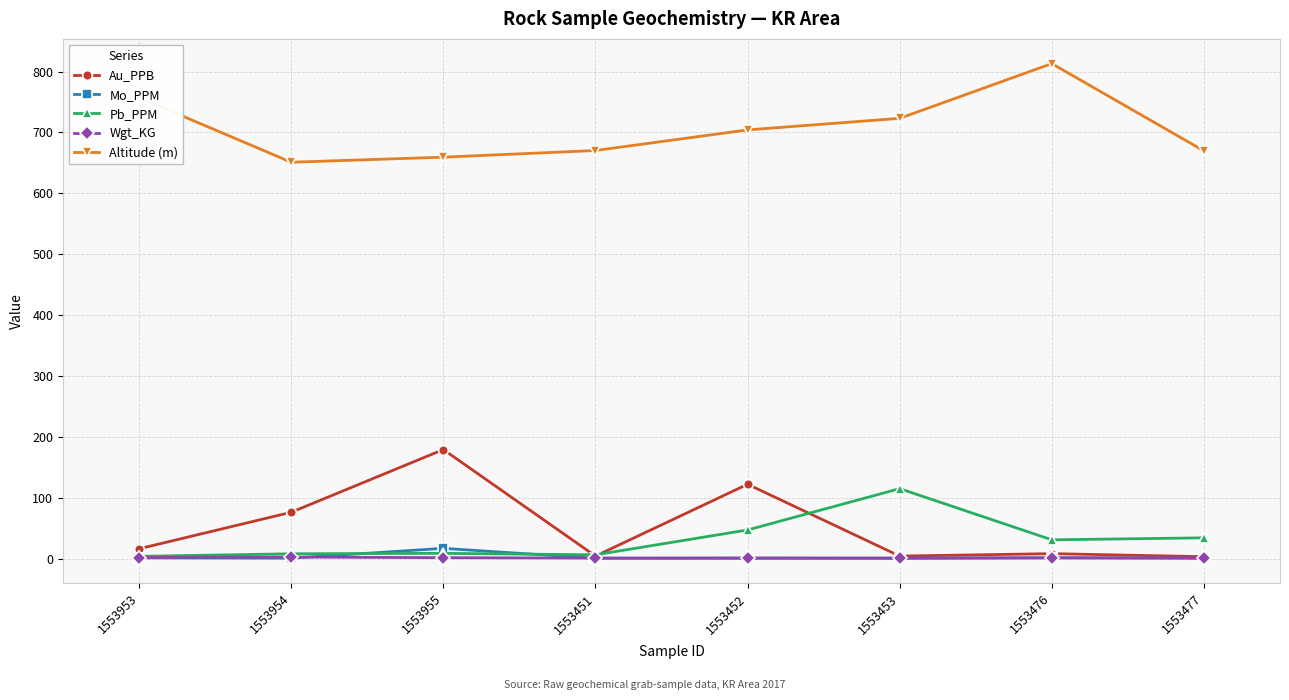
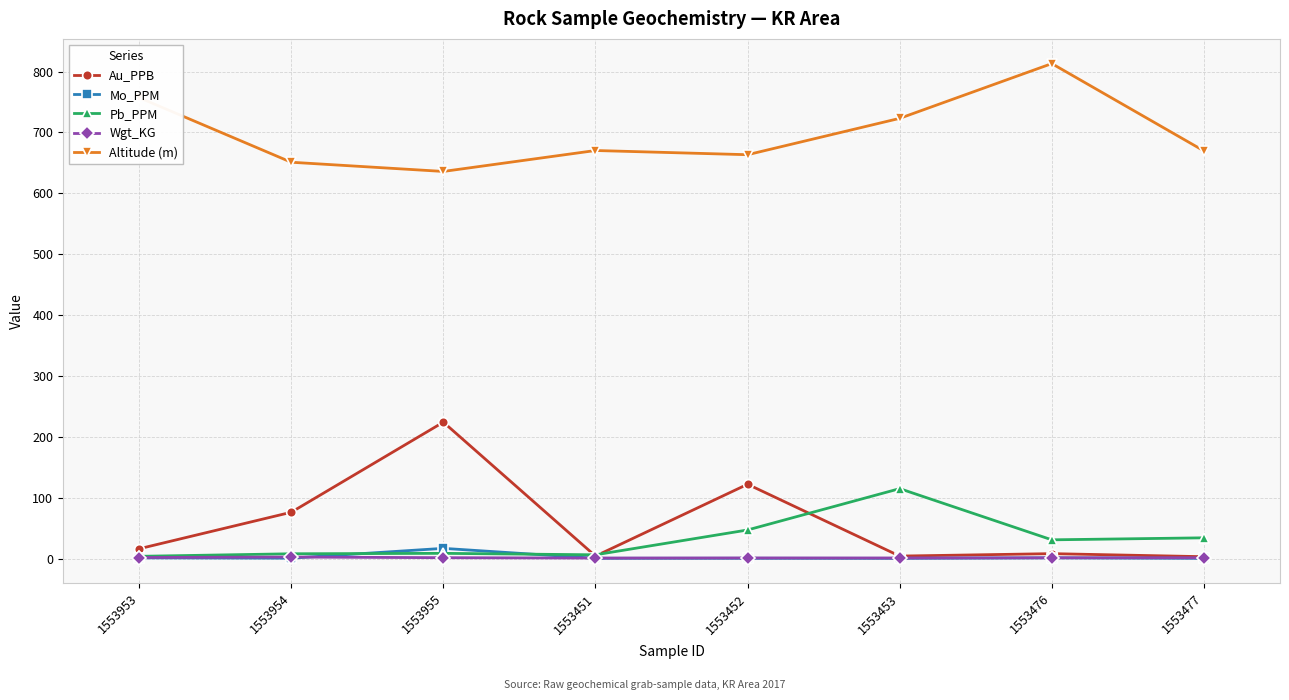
  {
    "Au_PPB": {
      "1553953": 20,
      "1553954": 80,
-     "1553955": 180,
+     "1553955": 220,
      "1553452": 120,
      "1553476": 10
    },
    "Mo_PPM": {
      "1553955": 20
    },
    "Pb_PPM": {
      "1553954": 10,
      "1553955": 10,
      "1553452": 50,
      "1553453": 110,
      "1553476": 30,
      "1553477": 30
    },
    "Wgt_KG": {
      "1553955": 0
    },
    "Altitude (m)": {
      "1553954": 650,
-     "1553955": 660,
+     "1553955": 640,
      "1553451": 670,
-     "1553452": 700,
+     "1553452": 660,
      "1553453": 720,
      "1553476": 810,
      "1553477": 670
    }
  }
